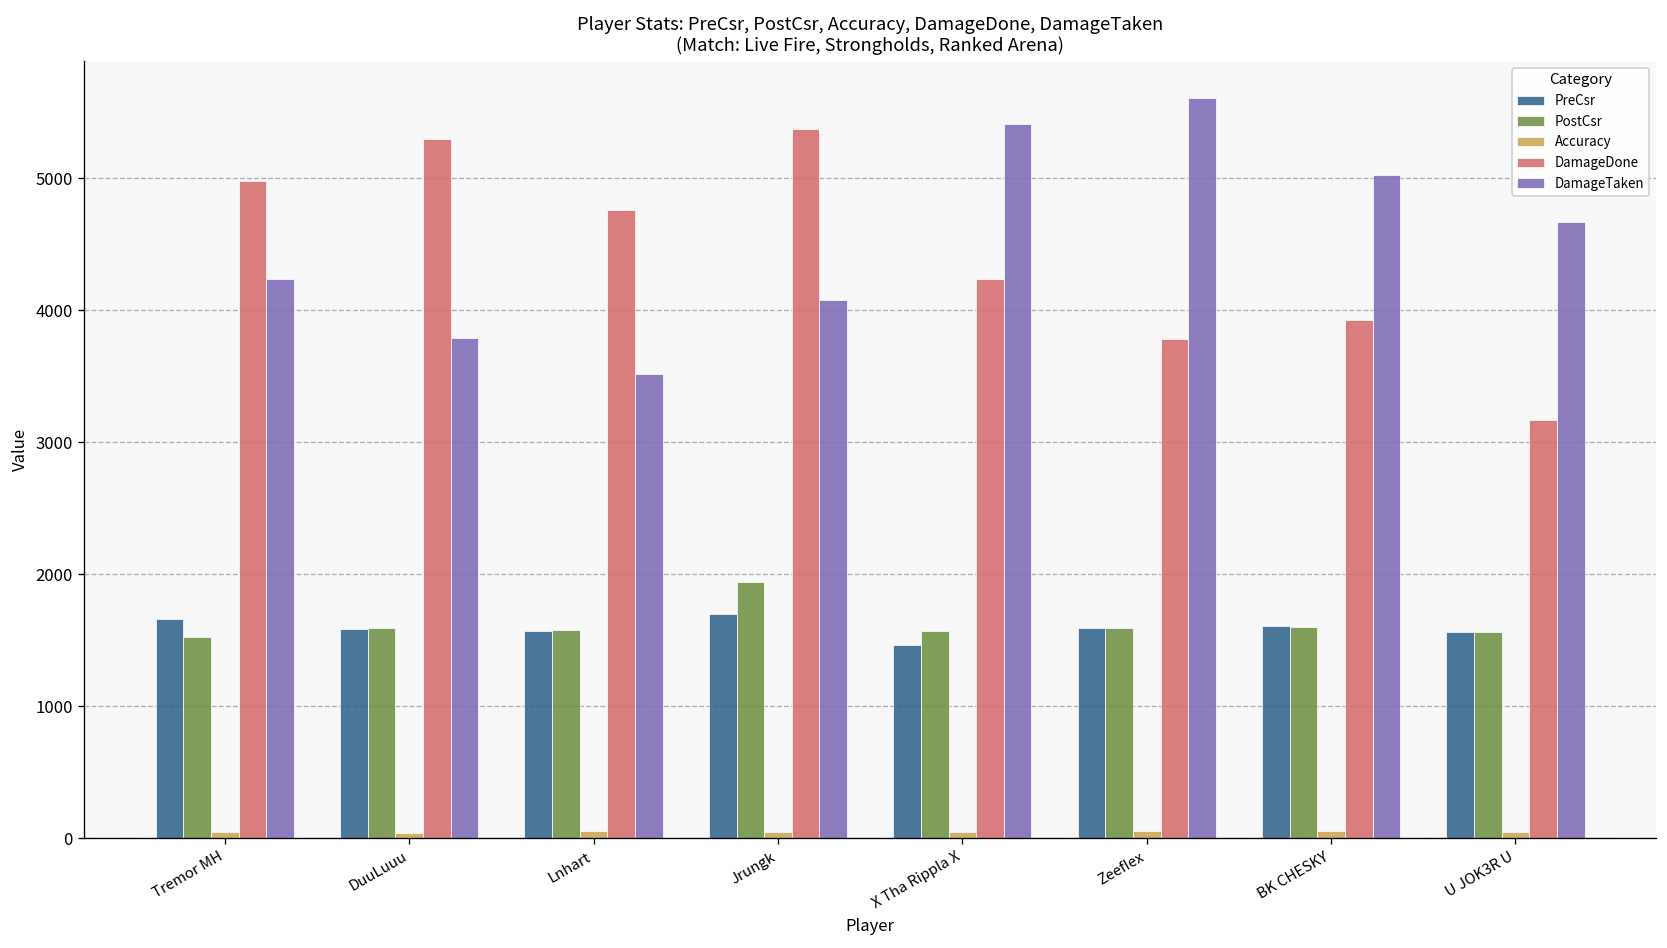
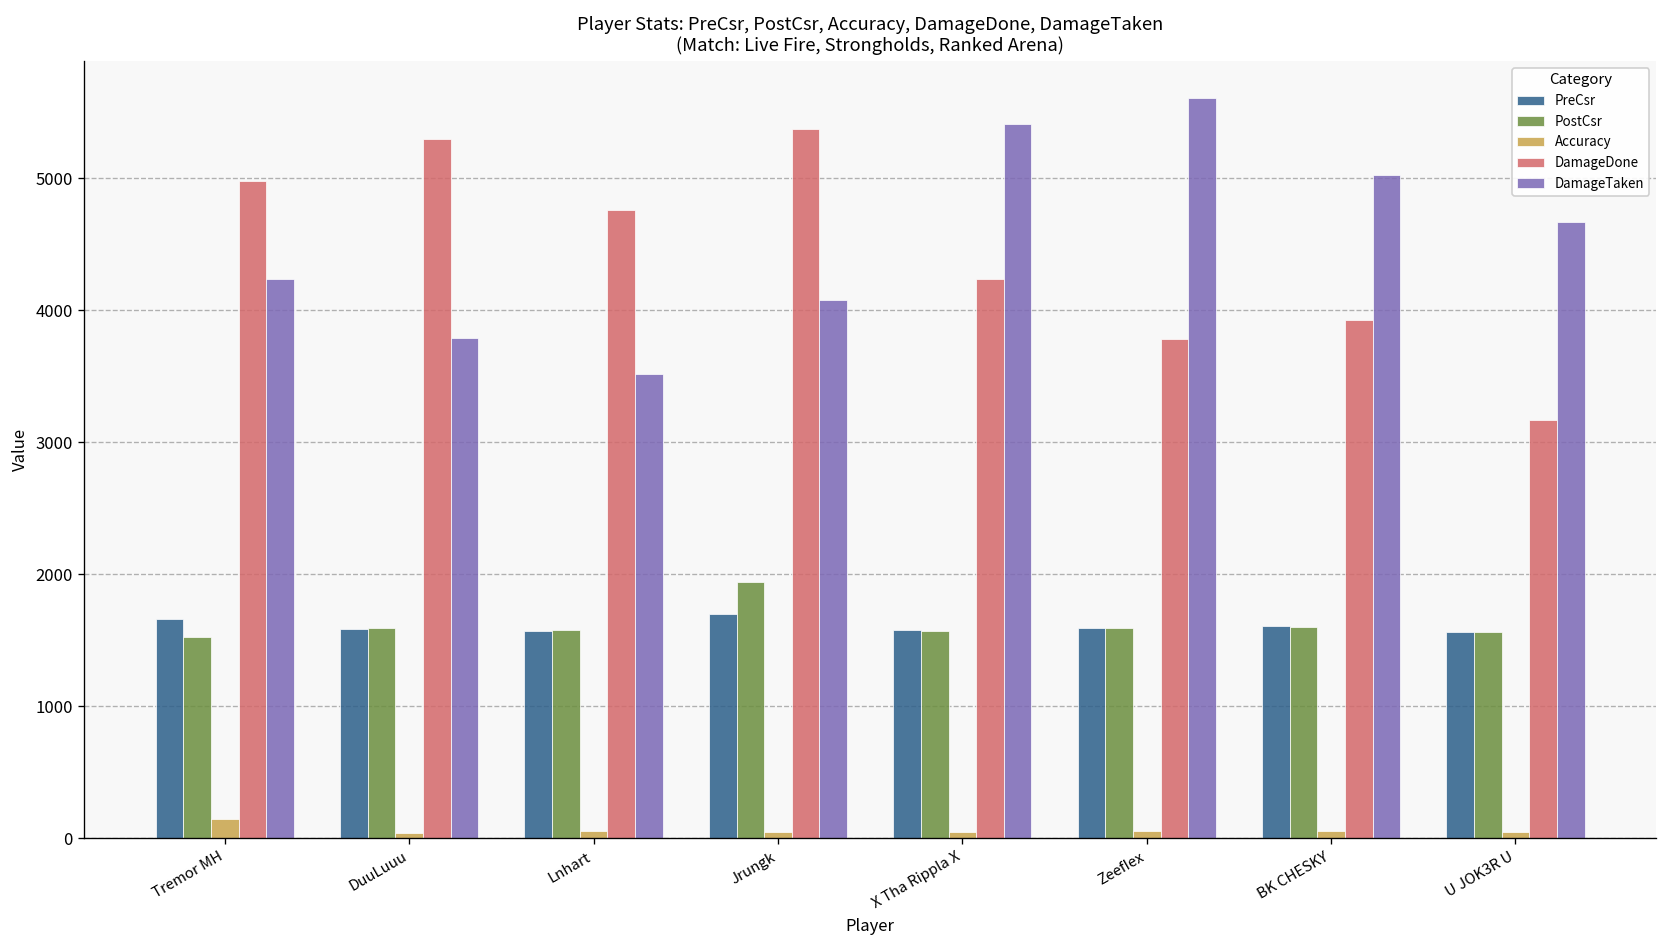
  {
    "PreCsr": {
      "Tremor MH": 1660,
      "DuuLuuu": 1580,
      "Lnhart": 1570,
      "Jrungk": 1700,
-     "X Tha Rippla X": 1470,
+     "X Tha Rippla X": 1580,
      "ZeefIex": 1590,
      "BK CHESKY": 1610,
      "U JOK3R U": 1570
    },
    "PostCsr": {
      "Tremor MH": 1530,
      "DuuLuuu": 1590,
      "Lnhart": 1580,
      "Jrungk": 1940,
      "X Tha Rippla X": 1570,
      "ZeefIex": 1590,
      "BK CHESKY": 1600,
      "U JOK3R U": 1560
    },
    "Accuracy": {
-     "Tremor MH": 50,
+     "Tremor MH": 140,
      "DuuLuuu": 40,
      "Lnhart": 60,
      "Jrungk": 50,
      "X Tha Rippla X": 50,
      "ZeefIex": 50,
      "BK CHESKY": 60,
      "U JOK3R U": 50
    },
    "DamageDone": {
      "Tremor MH": 4980,
      "DuuLuuu": 5300,
      "Lnhart": 4760,
      "Jrungk": 5370,
      "X Tha Rippla X": 4240,
      "ZeefIex": 3780,
      "BK CHESKY": 3930,
      "U JOK3R U": 3170
    },
    "DamageTaken": {
      "Tremor MH": 4240,
      "DuuLuuu": 3790,
      "Lnhart": 3520,
      "Jrungk": 4080,
      "X Tha Rippla X": 5410,
      "ZeefIex": 5610,
      "BK CHESKY": 5030,
      "U JOK3R U": 4670
    }
  }
